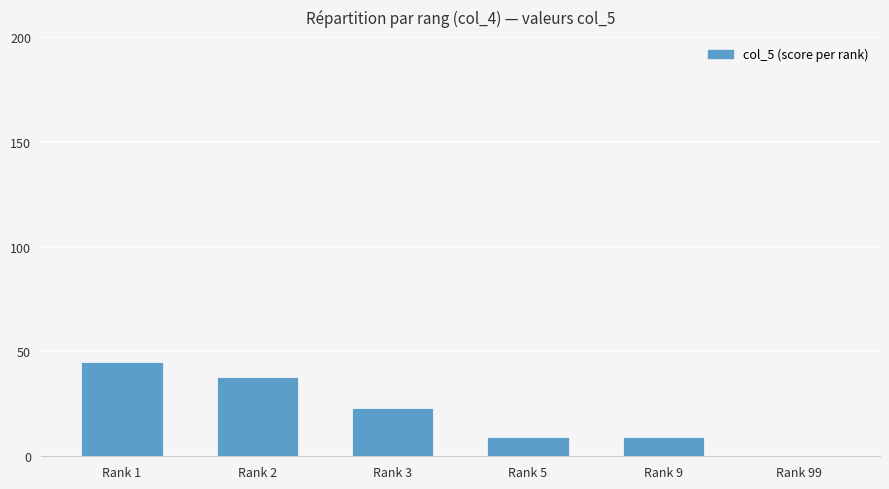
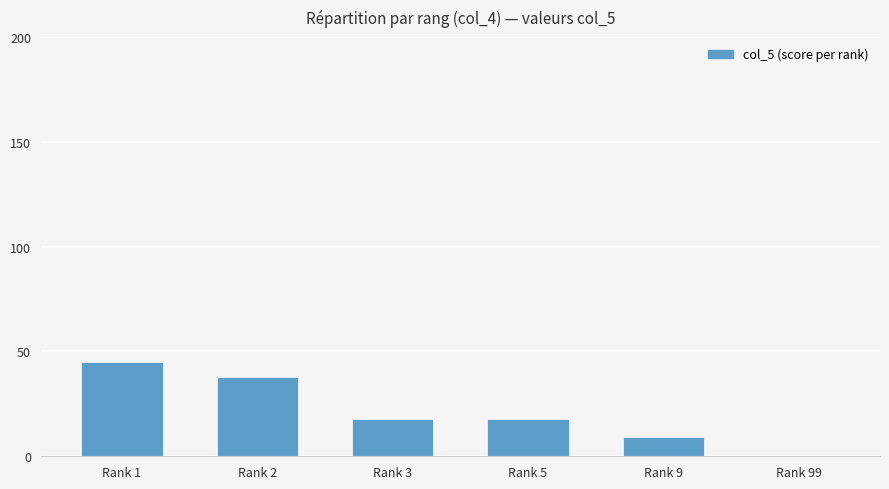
  {
    "Rank 1": 45,
    "Rank 2": 38,
-   "Rank 3": 23,
-   "Rank 5": 9,
+   "Rank 3": 18,
+   "Rank 5": 18,
    "Rank 9": 9,
    "Rank 99": 0
  }
